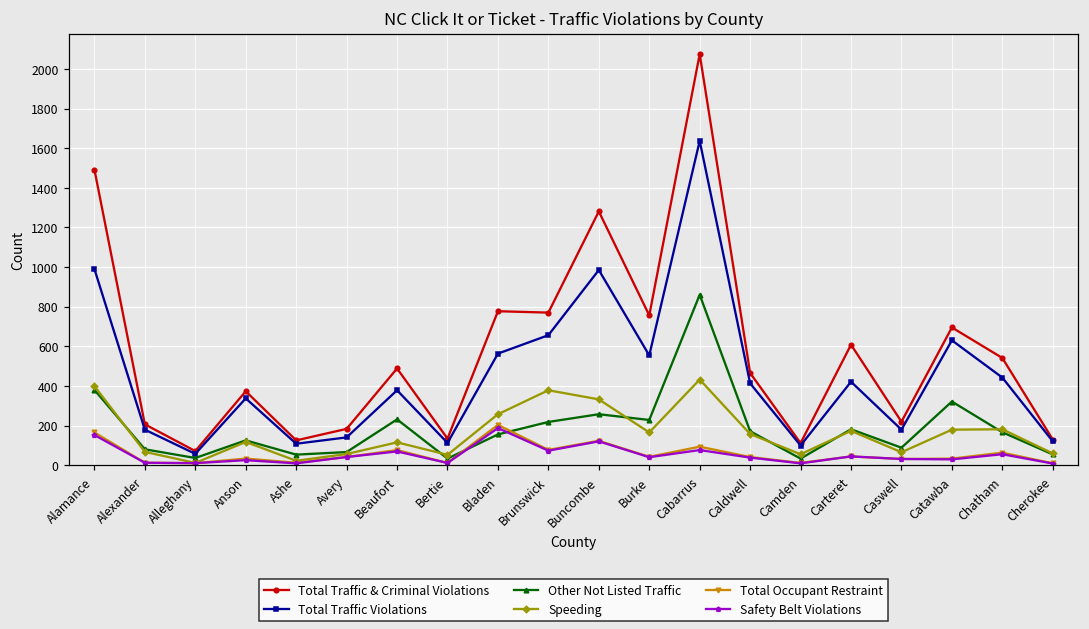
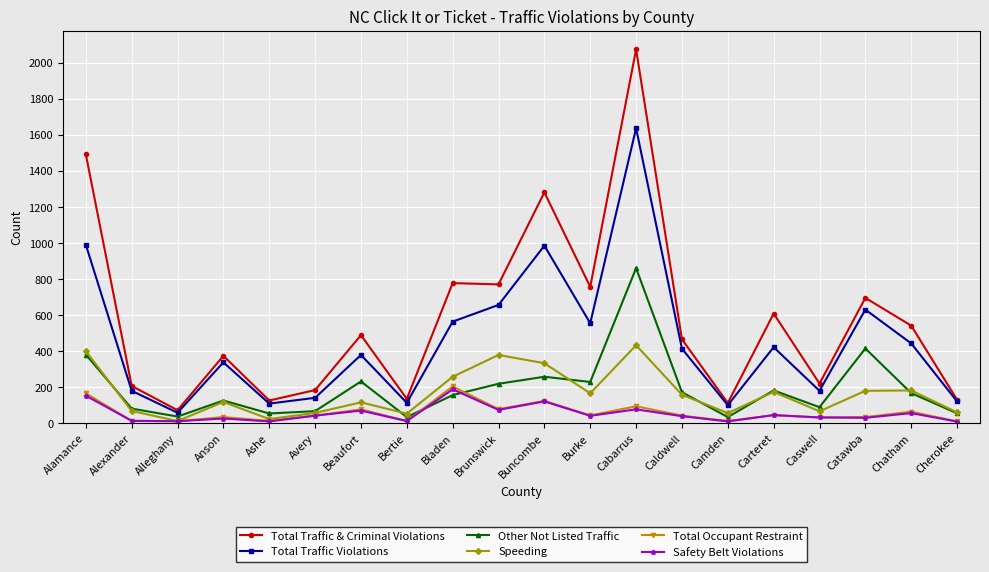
  {
    "Total Traffic & Criminal Violations": {
      "Alamance": 1490,
      "Alexander": 210,
      "Anson": 370,
      "Ashe": 130,
      "Avery": 180,
      "Beaufort": 490,
      "Bertie": 130,
      "Bladen": 780,
      "Brunswick": 770,
      "Buncombe": 1280,
      "Burke": 760,
      "Cabarrus": 2080,
      "Caldwell": 470,
      "Carteret": 610,
      "Caswell": 220,
      "Catawba": 700,
      "Chatham": 540
    },
    "Total Traffic Violations": {
      "Alamance": 990,
      "Alexander": 180,
      "Anson": 340,
      "Ashe": 110,
      "Avery": 140,
      "Beaufort": 380,
      "Bertie": 110,
      "Bladen": 560,
      "Brunswick": 660,
      "Buncombe": 990,
      "Burke": 550,
      "Cabarrus": 1640,
      "Caldwell": 410,
      "Carteret": 420,
      "Caswell": 180,
      "Catawba": 630,
      "Chatham": 440
    },
    "Other Not Listed Traffic": {
      "Alamance": 380,
      "Alleghany": 40,
      "Ashe": 50,
      "Beaufort": 230,
      "Bertie": 30,
      "Bladen": 160,
      "Brunswick": 220,
      "Buncombe": 260,
      "Burke": 230,
      "Cabarrus": 860,
      "Camden": 30,
      "Caswell": 90,
-     "Catawba": 320,
+     "Catawba": 410,
      "Chatham": 170
    },
    "Safety Belt Violations": {
      "Bladen": 190,
      "Cabarrus": 80
    }
  }
